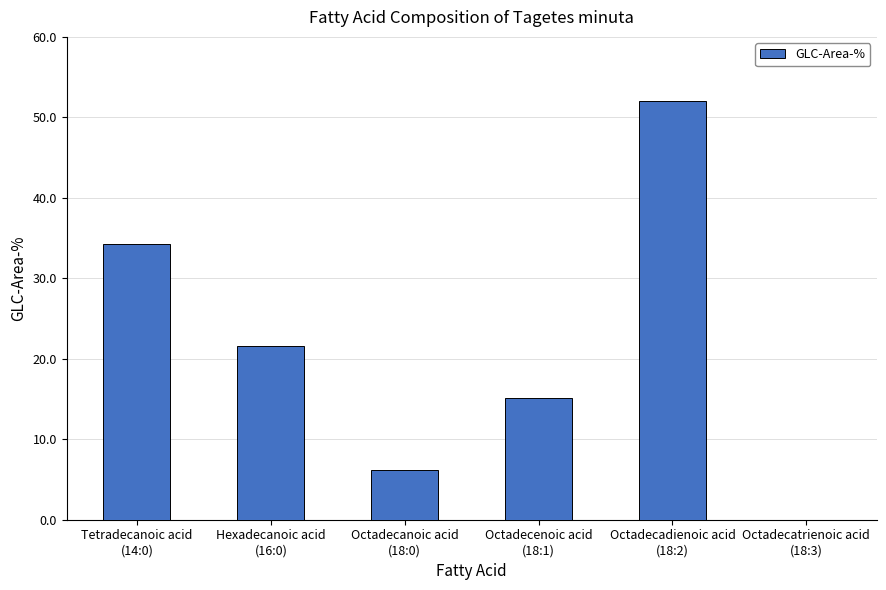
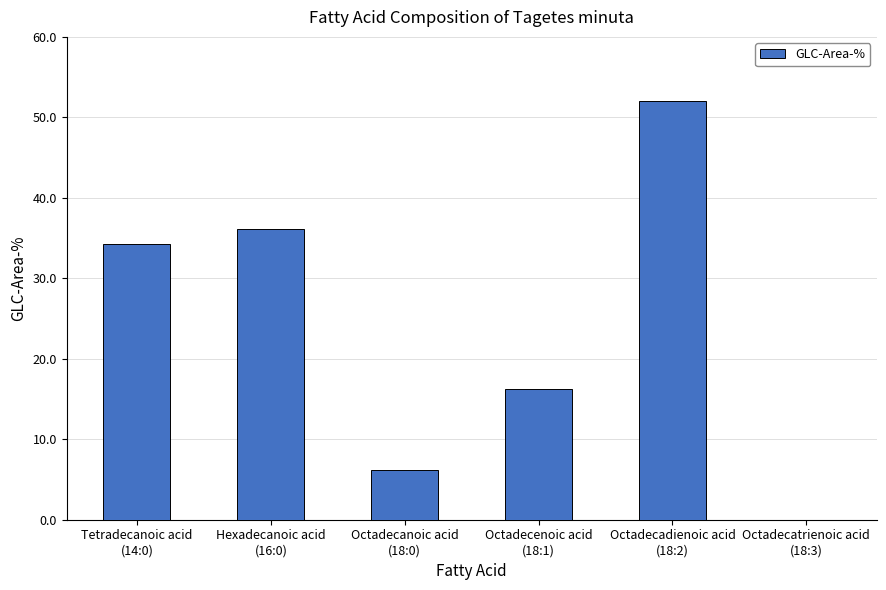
  {
    "Tetradecanoic acid (14:0)": 34,
-   "Hexadecanoic acid (16:0)": 22,
+   "Hexadecanoic acid (16:0)": 36,
    "Octadecanoic acid (18:0)": 6,
-   "Octadecenoic acid (18:1)": 15,
+   "Octadecenoic acid (18:1)": 16,
    "Octadecadienoic acid (18:2)": 52,
    "Octadecatrienoic acid (18:3)": 0
  }
